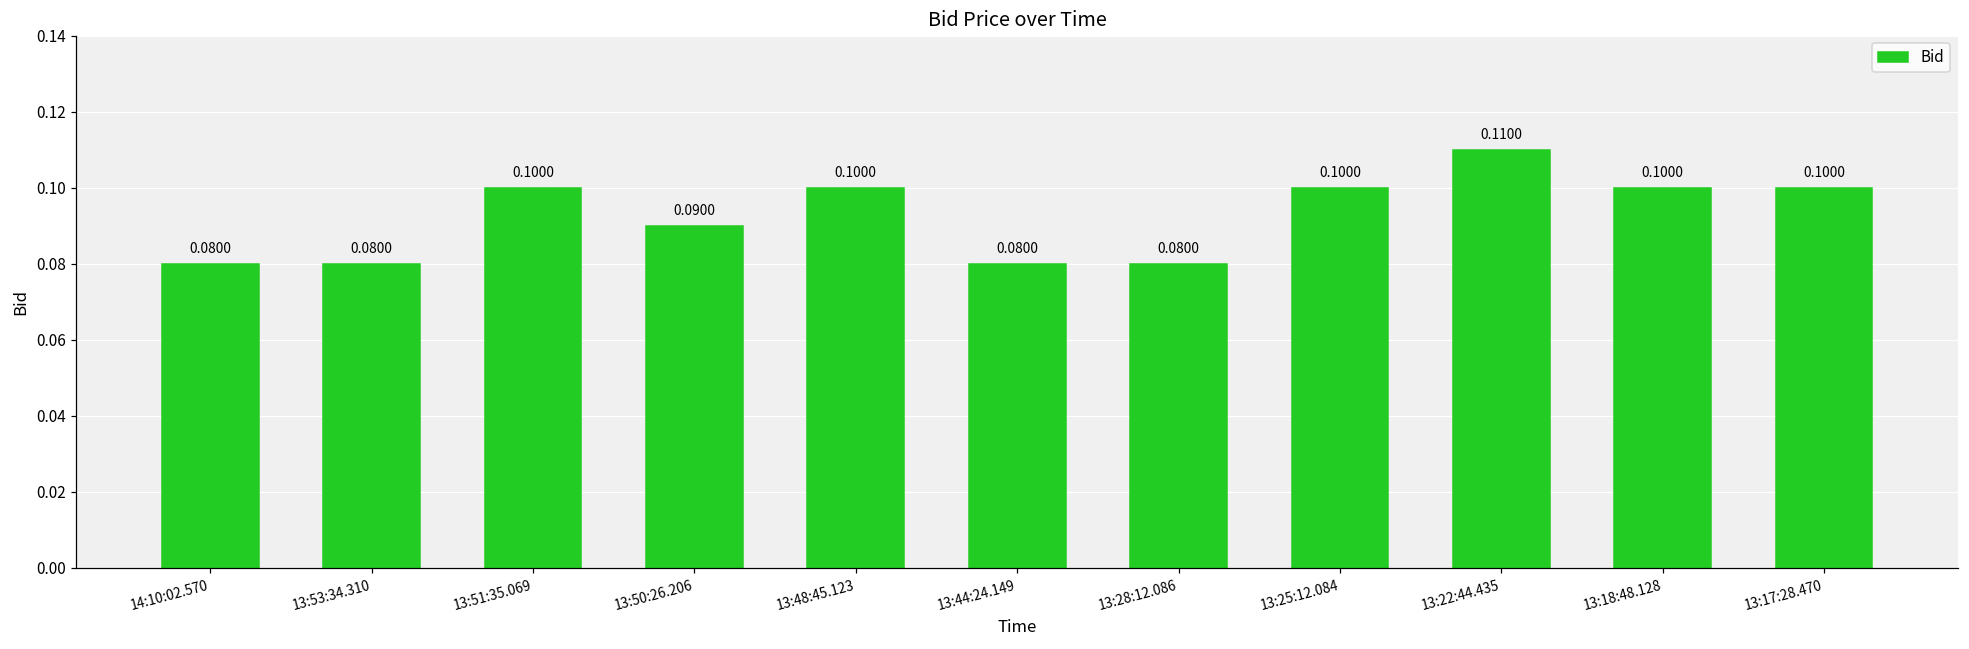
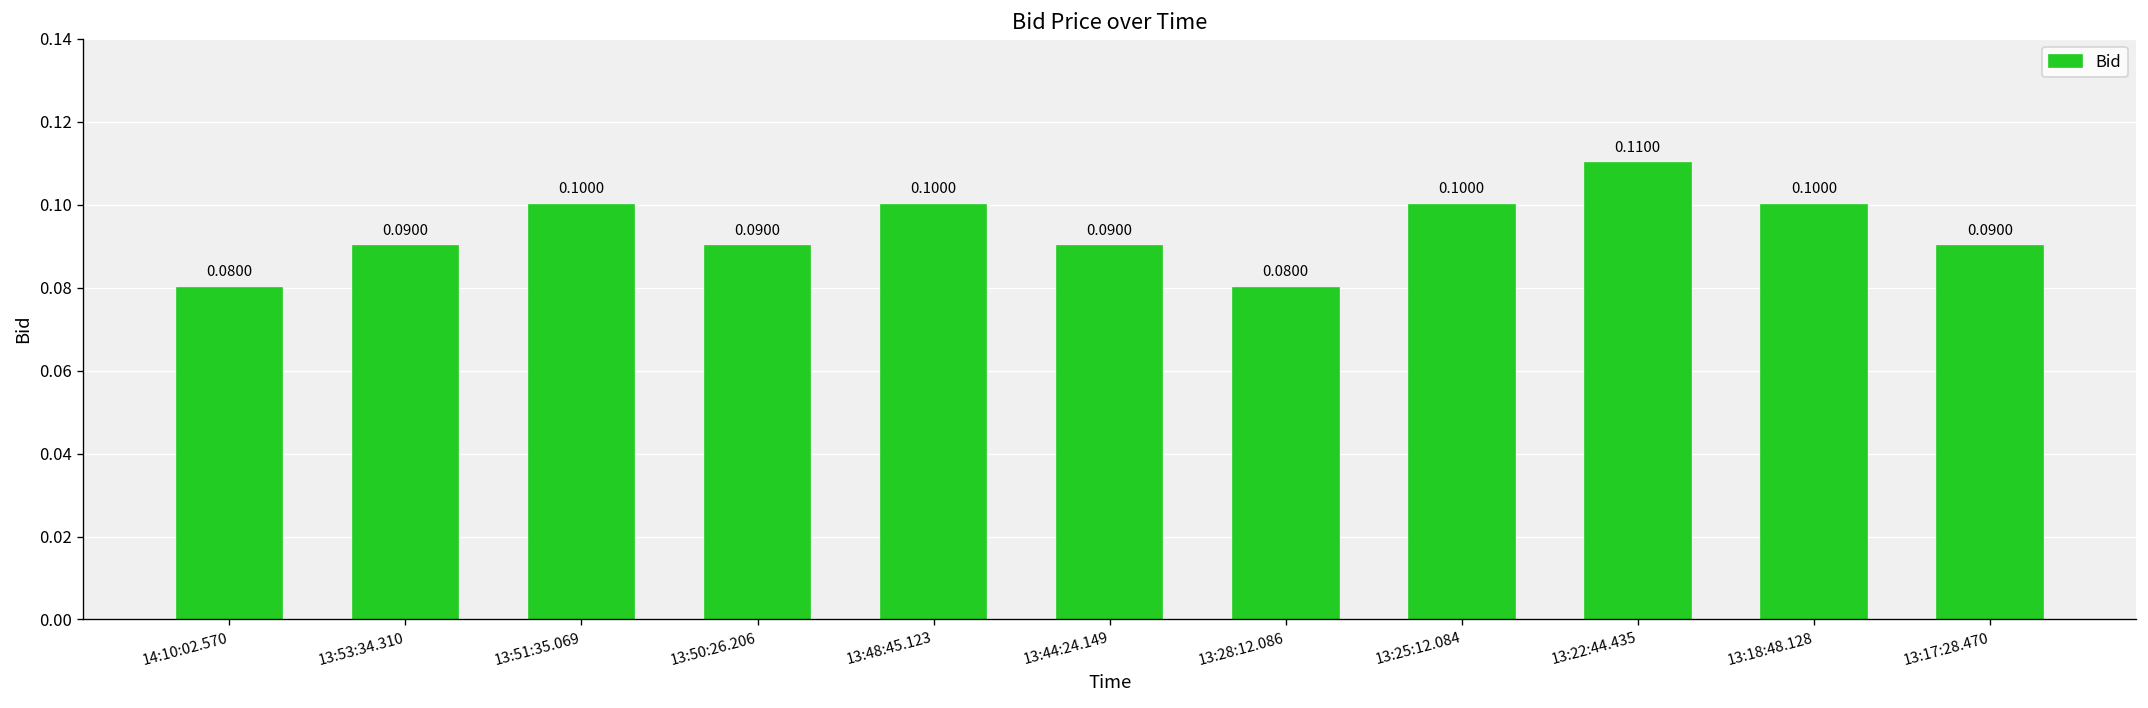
  {
    "14:10:02.570": 0.0800,
-   "13:53:34.310": 0.0800,
+   "13:53:34.310": 0.0900,
    "13:51:35.069": 0.1000,
    "13:50:26.206": 0.0900,
    "13:48:45.123": 0.1000,
-   "13:44:24.149": 0.0800,
+   "13:44:24.149": 0.0900,
    "13:28:12.086": 0.0800,
    "13:25:12.084": 0.1000,
    "13:22:44.435": 0.1100,
    "13:18:48.128": 0.1000,
-   "13:17:28.470": 0.1000
+   "13:17:28.470": 0.0900
  }
